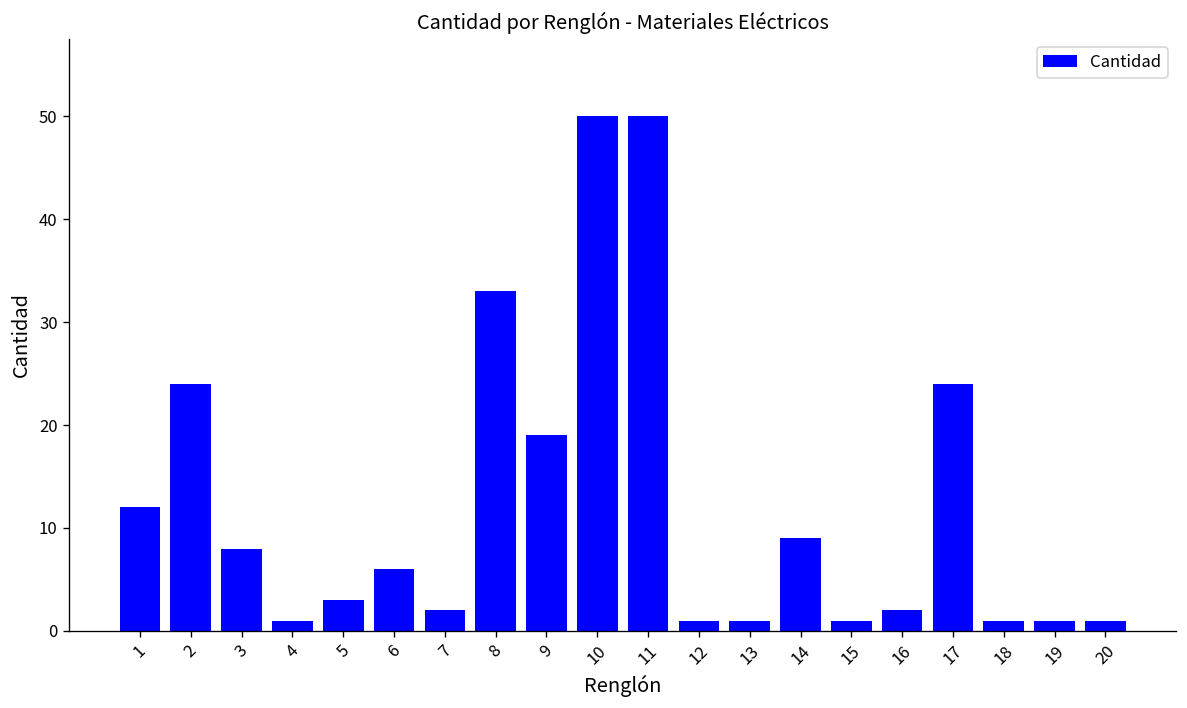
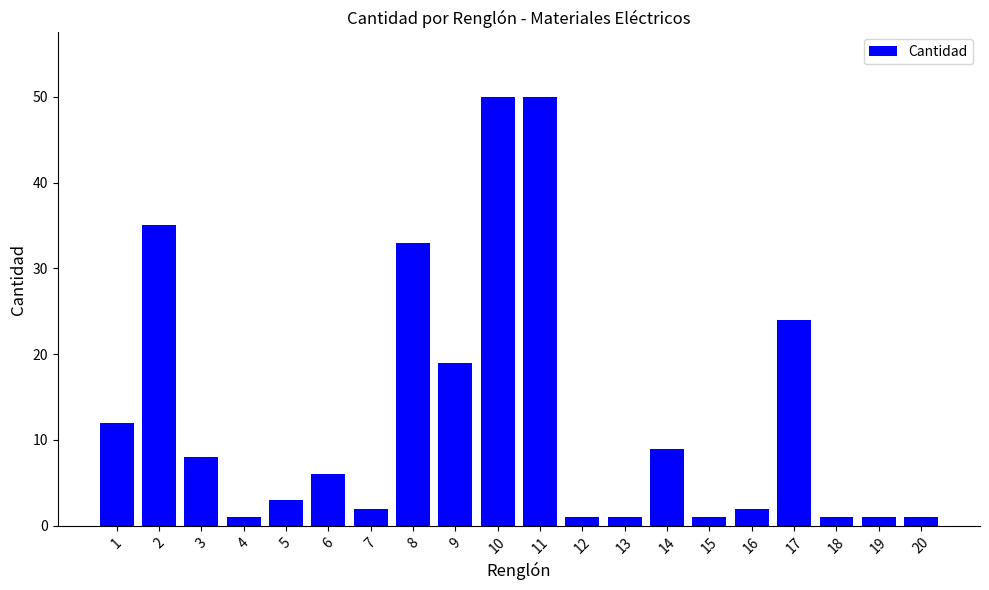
  {
    "1": 12,
-   "2": 24,
+   "2": 35,
    "3": 8,
    "4": 1,
    "5": 3,
    "6": 6,
    "7": 2,
    "8": 33,
    "9": 19,
    "10": 50,
    "11": 50,
    "12": 1,
    "13": 1,
    "14": 9,
    "15": 1,
    "16": 2,
    "17": 24,
    "18": 1,
    "19": 1,
    "20": 1
  }
